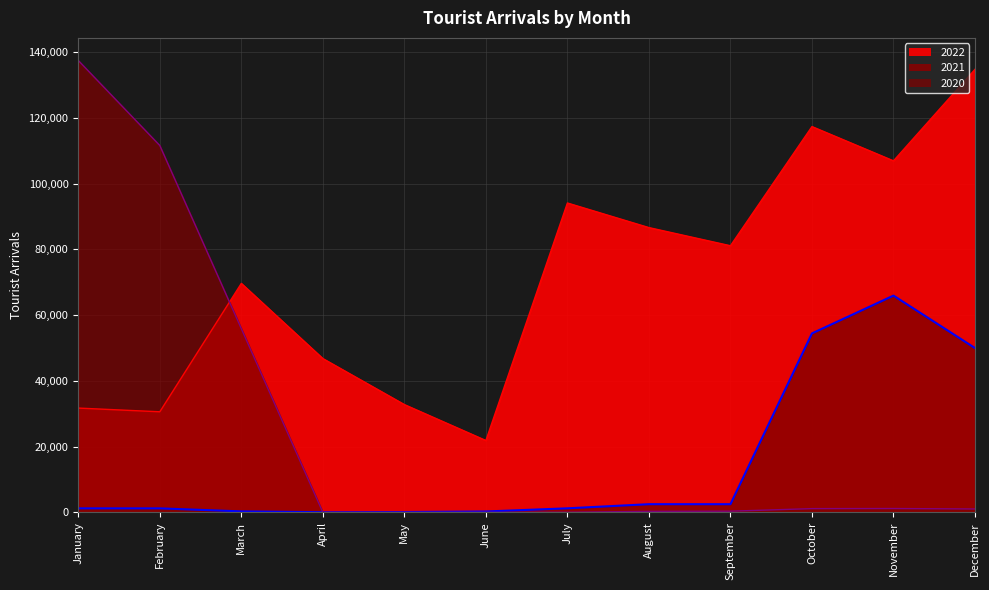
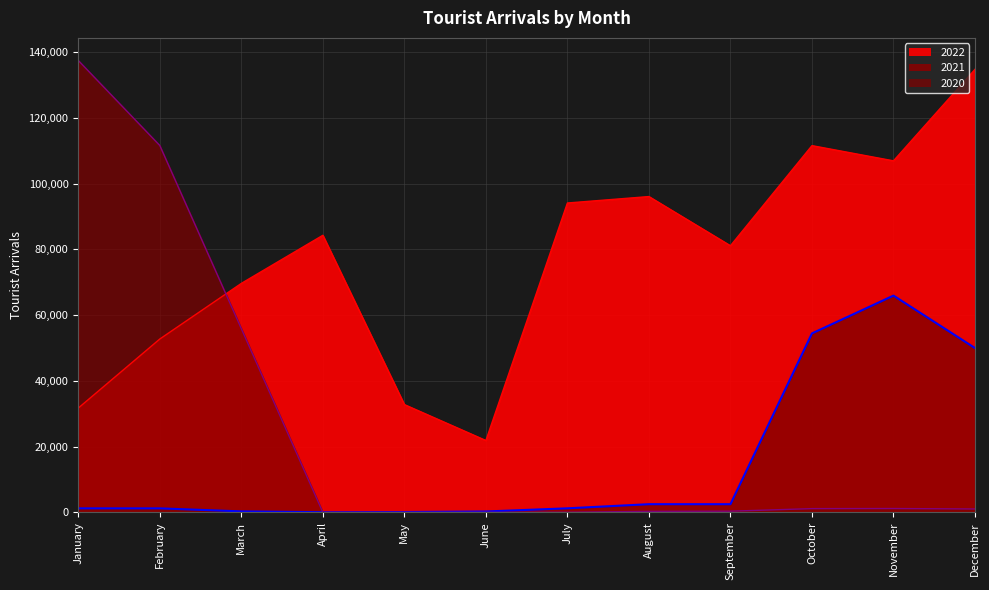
  {
    "2022": {
      "January": "32,000",
-     "February": "31,000",
+     "February": "53,000",
      "March": "70,000",
-     "April": "47,000",
+     "April": "84,000",
      "May": "33,000",
      "June": "22,000",
      "July": "94,000",
-     "August": "87,000",
+     "August": "96,000",
      "September": "81,000",
-     "October": "117,000",
+     "October": "112,000",
      "November": "107,000",
      "December": "135,000"
    }
  }
